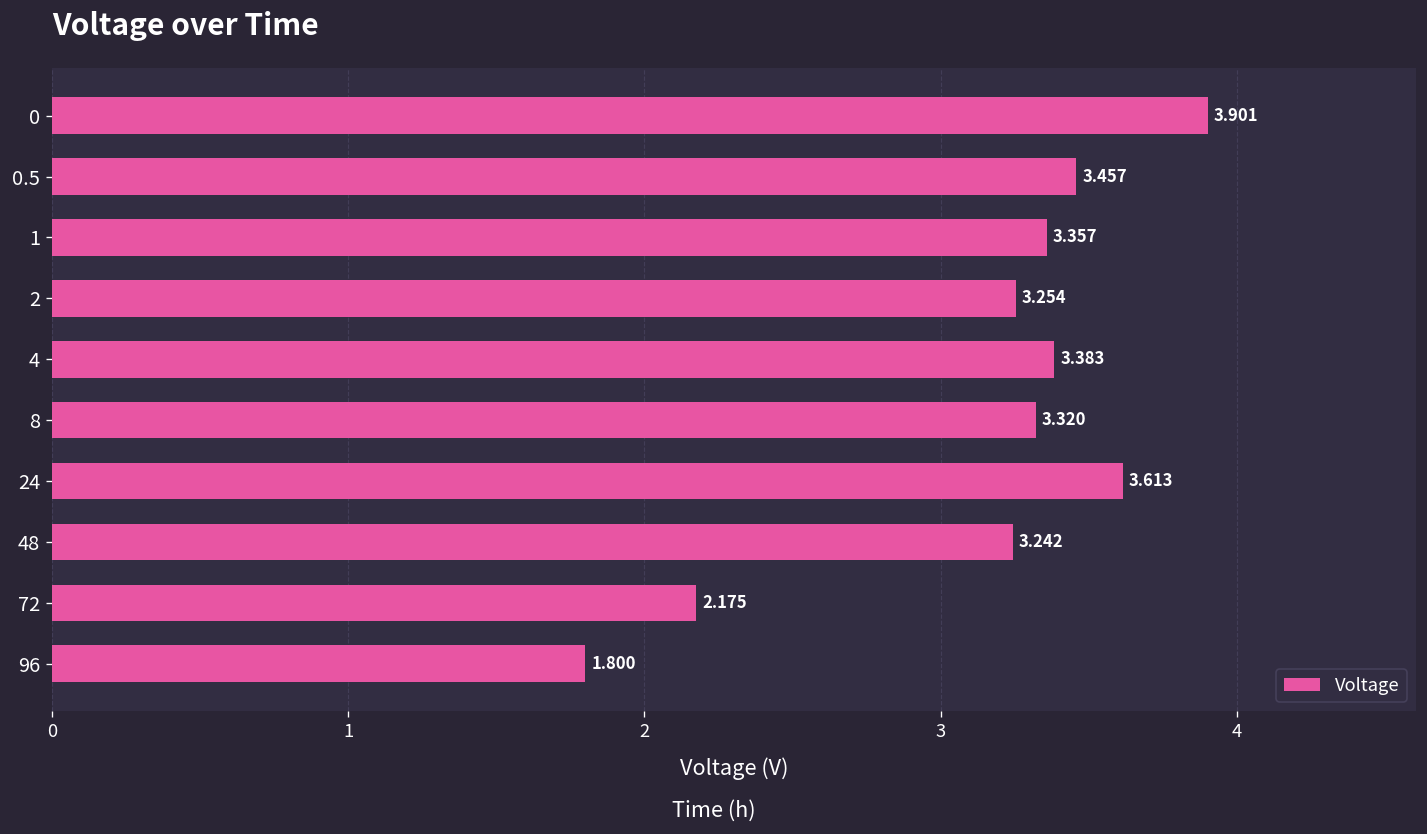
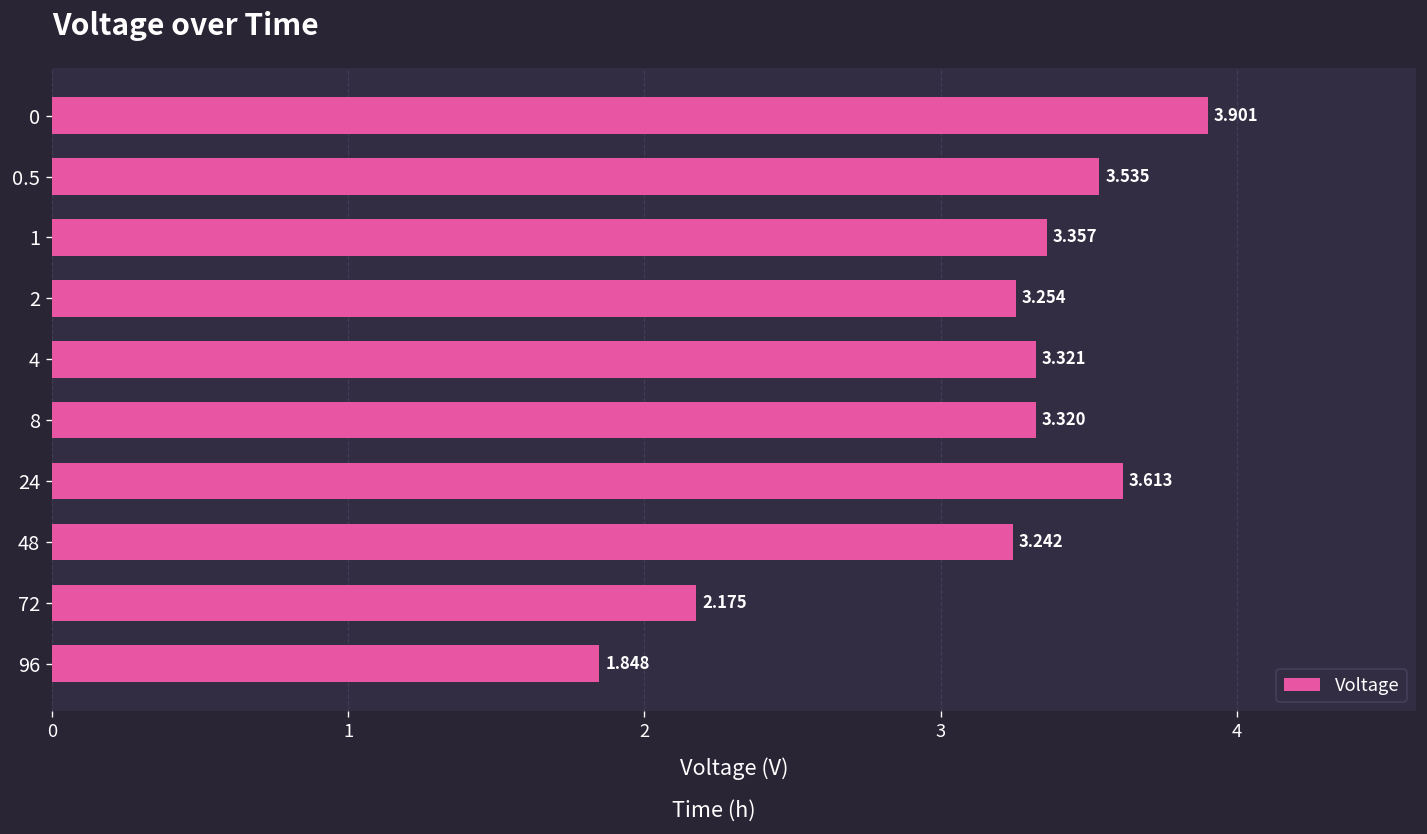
  {
    "0": 3.901,
-   "0.5": 3.457,
+   "0.5": 3.535,
    "1": 3.357,
    "2": 3.254,
-   "4": 3.383,
+   "4": 3.321,
    "8": 3.320,
    "24": 3.613,
    "48": 3.242,
    "72": 2.175,
-   "96": 1.800
+   "96": 1.848
  }
